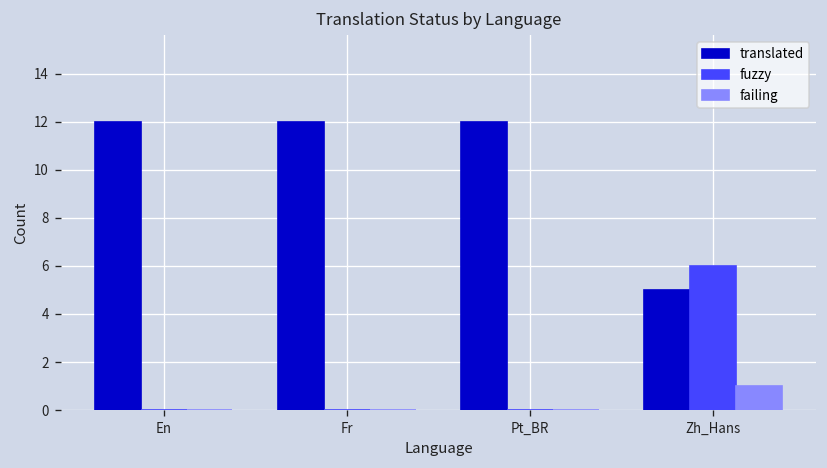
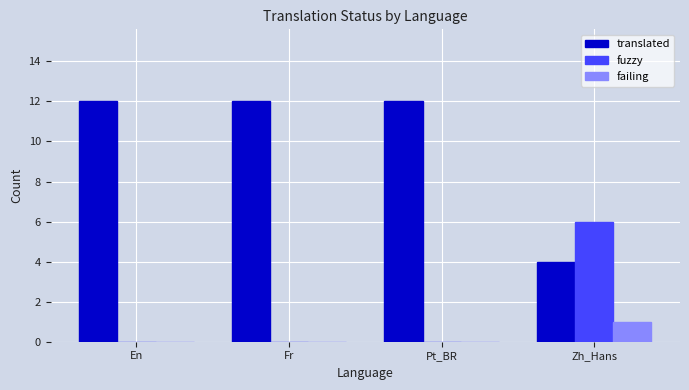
  {
    "translated": {
      "En": 12,
      "Fr": 12,
      "Pt_BR": 12,
-     "Zh_Hans": 5
+     "Zh_Hans": 4
    },
    "fuzzy": {
      "En": 0,
      "Fr": 0,
      "Pt_BR": 0,
      "Zh_Hans": 6
    },
    "failing": {
      "En": 0,
      "Fr": 0,
      "Pt_BR": 0,
      "Zh_Hans": 1
    }
  }
